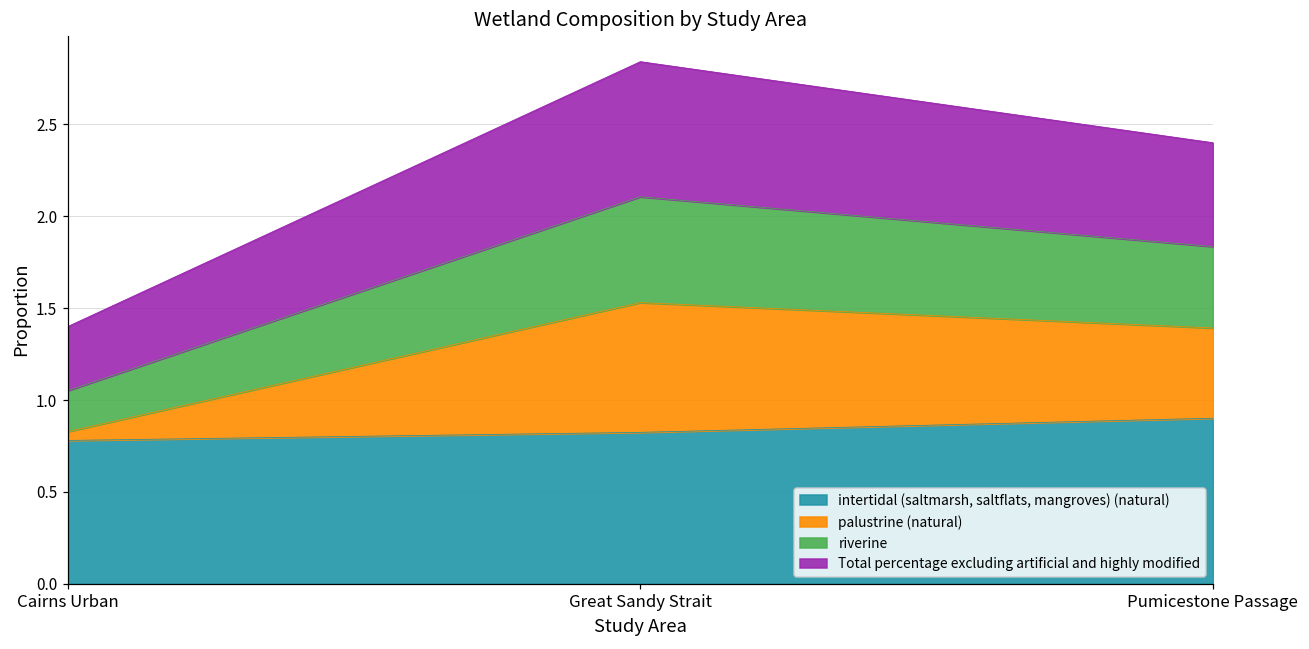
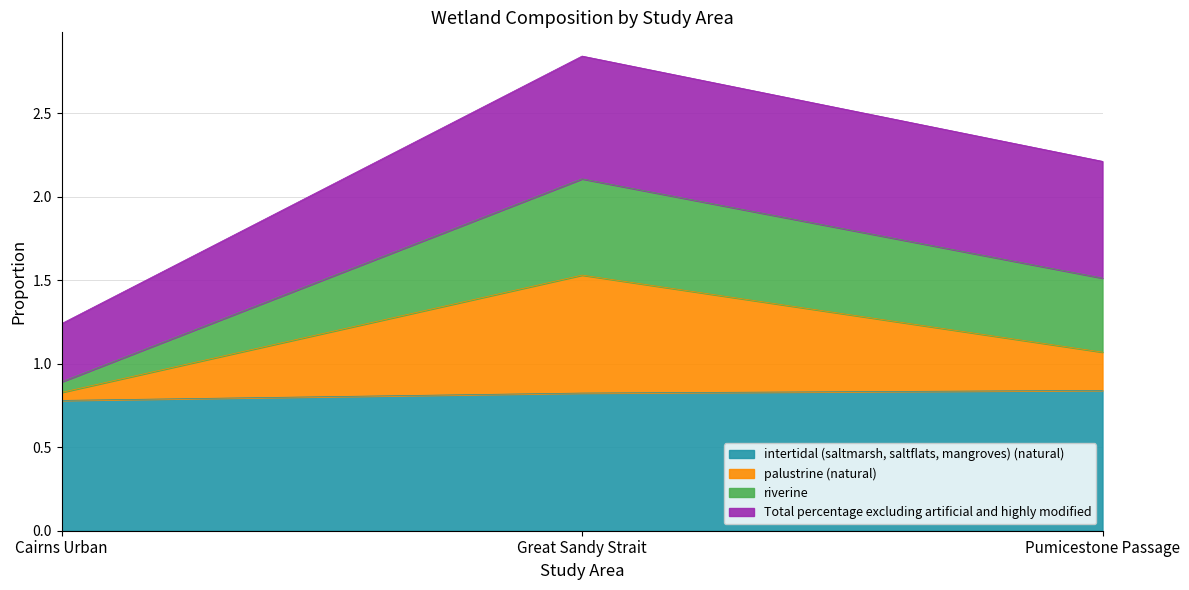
  {
    "intertidal (saltmarsh, saltflats, mangroves) (natural)": {
      "Cairns Urban": 0.78,
      "Great Sandy Strait": 0.82,
-     "Pumicestone Passage": 0.90
+     "Pumicestone Passage": 0.84
    },
    "palustrine (natural)": {
      "Cairns Urban": 0.05,
      "Great Sandy Strait": 0.71,
-     "Pumicestone Passage": 0.49
+     "Pumicestone Passage": 0.23
    },
    "riverine": {
-     "Cairns Urban": 0.22,
+     "Cairns Urban": 0.06,
      "Great Sandy Strait": 0.58,
      "Pumicestone Passage": 0.44
    },
    "Total percentage excluding artificial and highly modified": {
      "Cairns Urban": 0.35,
      "Great Sandy Strait": 0.73,
-     "Pumicestone Passage": 0.57
+     "Pumicestone Passage": 0.70
    }
  }
